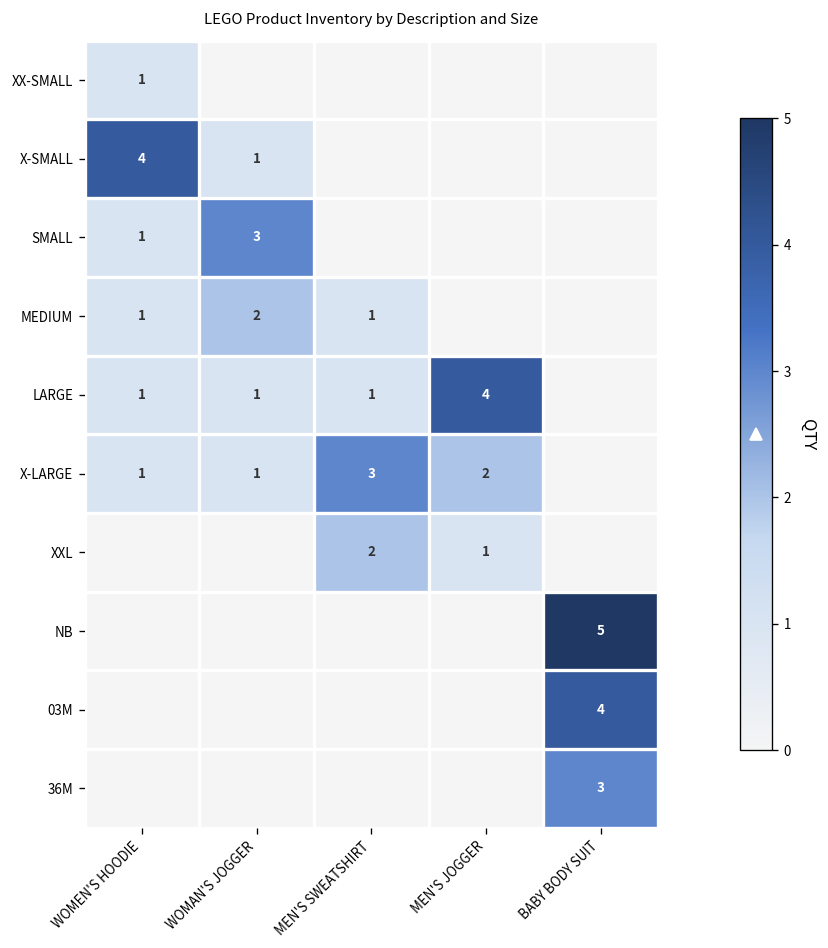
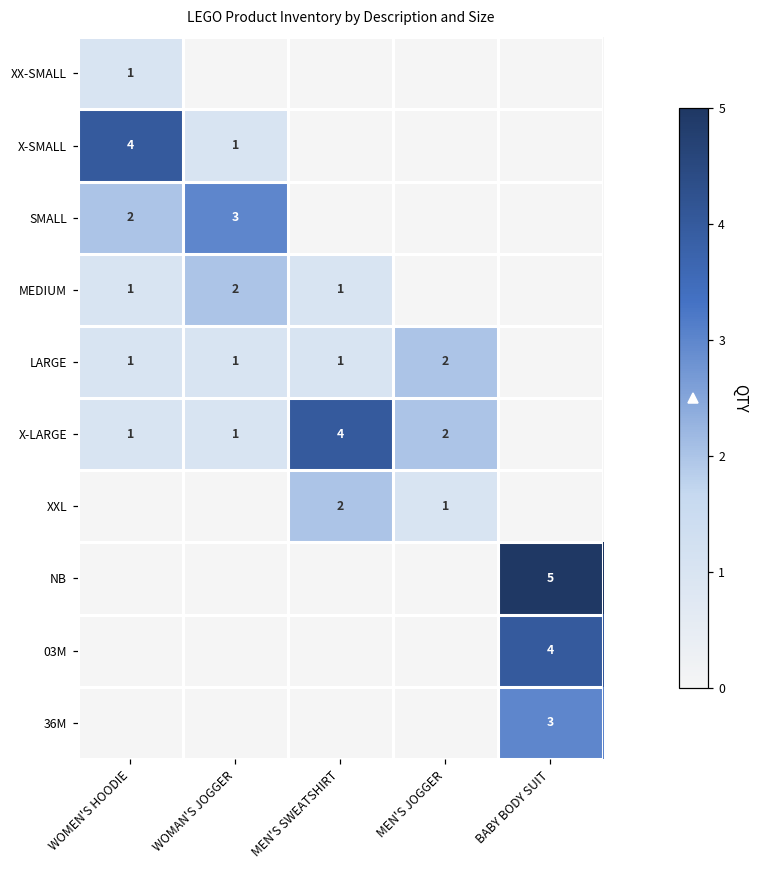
  {
    "XX-SMALL": {
      "WOMEN'S HOODIE": 1
    },
    "X-SMALL": {
      "WOMEN'S HOODIE": 4,
      "WOMAN'S JOGGER": 1
    },
    "SMALL": {
-     "WOMEN'S HOODIE": 1,
+     "WOMEN'S HOODIE": 2,
      "WOMAN'S JOGGER": 3
    },
    "MEDIUM": {
      "WOMEN'S HOODIE": 1,
      "WOMAN'S JOGGER": 2,
      "MEN'S SWEATSHIRT": 1
    },
    "LARGE": {
      "WOMEN'S HOODIE": 1,
      "WOMAN'S JOGGER": 1,
      "MEN'S SWEATSHIRT": 1,
-     "MEN'S JOGGER": 4
+     "MEN'S JOGGER": 2
    },
    "X-LARGE": {
      "WOMEN'S HOODIE": 1,
      "WOMAN'S JOGGER": 1,
-     "MEN'S SWEATSHIRT": 3,
+     "MEN'S SWEATSHIRT": 4,
      "MEN'S JOGGER": 2
    },
    "XXL": {
      "MEN'S SWEATSHIRT": 2,
      "MEN'S JOGGER": 1
    },
    "NB": {
      "BABY BODY SUIT": 5
    },
    "03M": {
      "BABY BODY SUIT": 4
    },
    "36M": {
      "BABY BODY SUIT": 3
    }
  }
